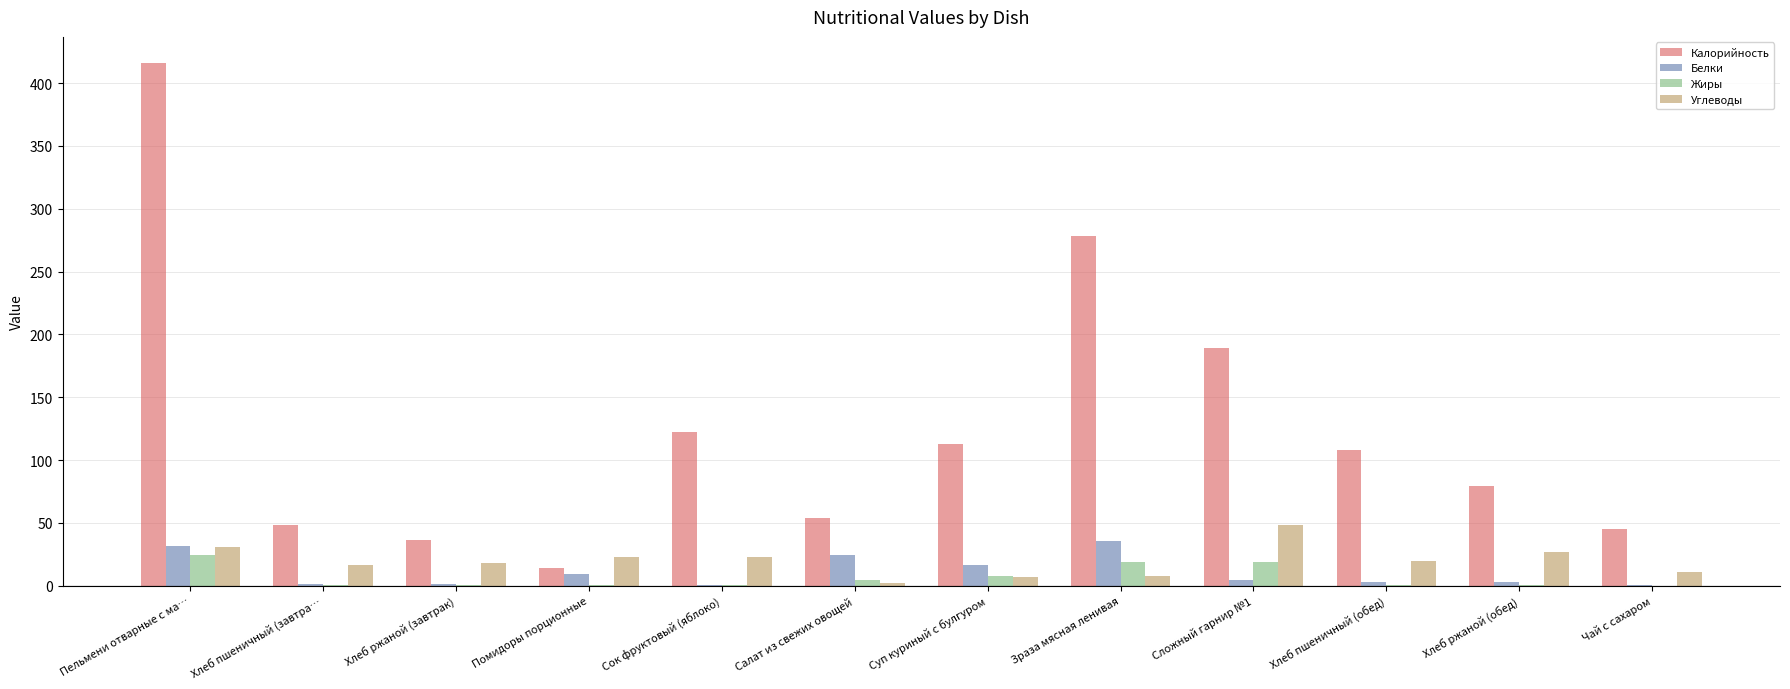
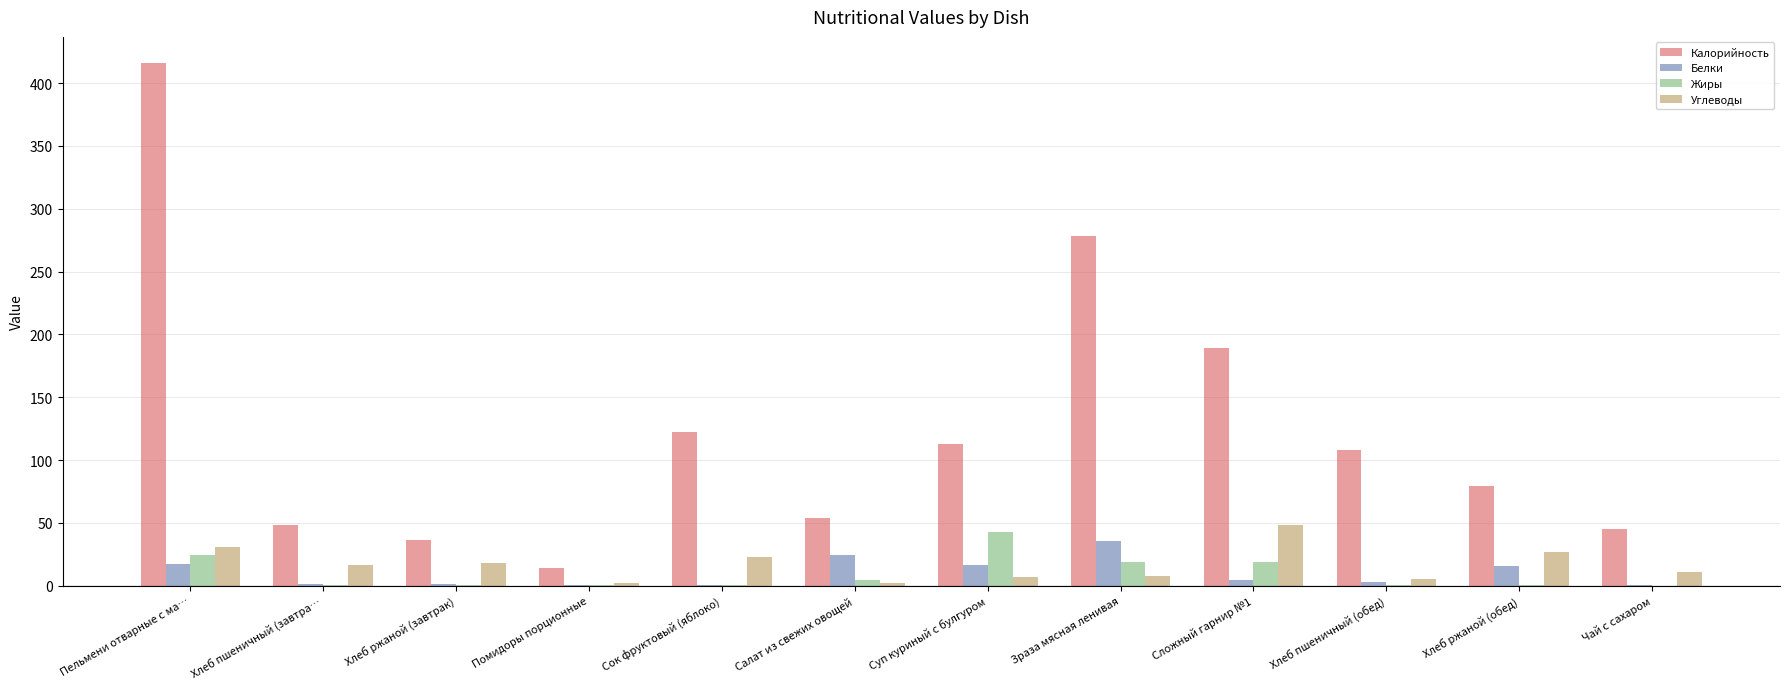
  {
    "Калорийность": {
      "Пельмени отварные с ма…": 416,
      "Хлеб пшеничный (завтра…": 48,
      "Хлеб ржаной (завтрак)": 36,
      "Помидоры порционные": 14,
      "Сок фруктовый (яблоко)": 123,
      "Салат из свежих овощей": 54,
      "Суп куриный с булгуром": 113,
      "Зраза мясная ленивая": 278,
      "Сложный гарнир №1": 189,
      "Хлеб пшеничный (обед)": 108,
      "Хлеб ржаной (обед)": 79,
      "Чай с сахаром": 45
    },
    "Белки": {
-     "Пельмени отварные с ма…": 31,
-     "Помидоры порционные": 9,
+     "Пельмени отварные с ма…": 17,
+     "Помидоры порционные": 1,
      "Салат из свежих овощей": 24,
      "Суп куриный с булгуром": 16,
      "Зраза мясная ленивая": 36,
      "Сложный гарнир №1": 4,
      "Хлеб пшеничный (обед)": 3,
-     "Хлеб ржаной (обед)": 3
+     "Хлеб ржаной (обед)": 16
    },
    "Жиры": {
      "Пельмени отварные с ма…": 25,
      "Салат из свежих овощей": 5,
-     "Суп куриный с булгуром": 7,
+     "Суп куриный с булгуром": 43,
      "Зраза мясная ленивая": 19,
      "Сложный гарнир №1": 19,
      "Чай с сахаром": 0
    },
    "Углеводы": {
      "Пельмени отварные с ма…": 31,
      "Хлеб пшеничный (завтра…": 17,
      "Хлеб ржаной (завтрак)": 18,
-     "Помидоры порционные": 23,
+     "Помидоры порционные": 2,
      "Сок фруктовый (яблоко)": 23,
      "Суп куриный с булгуром": 7,
      "Зраза мясная ленивая": 8,
      "Сложный гарнир №1": 48,
-     "Хлеб пшеничный (обед)": 20,
+     "Хлеб пшеничный (обед)": 5,
      "Хлеб ржаной (обед)": 26,
      "Чай с сахаром": 11
    }
  }
